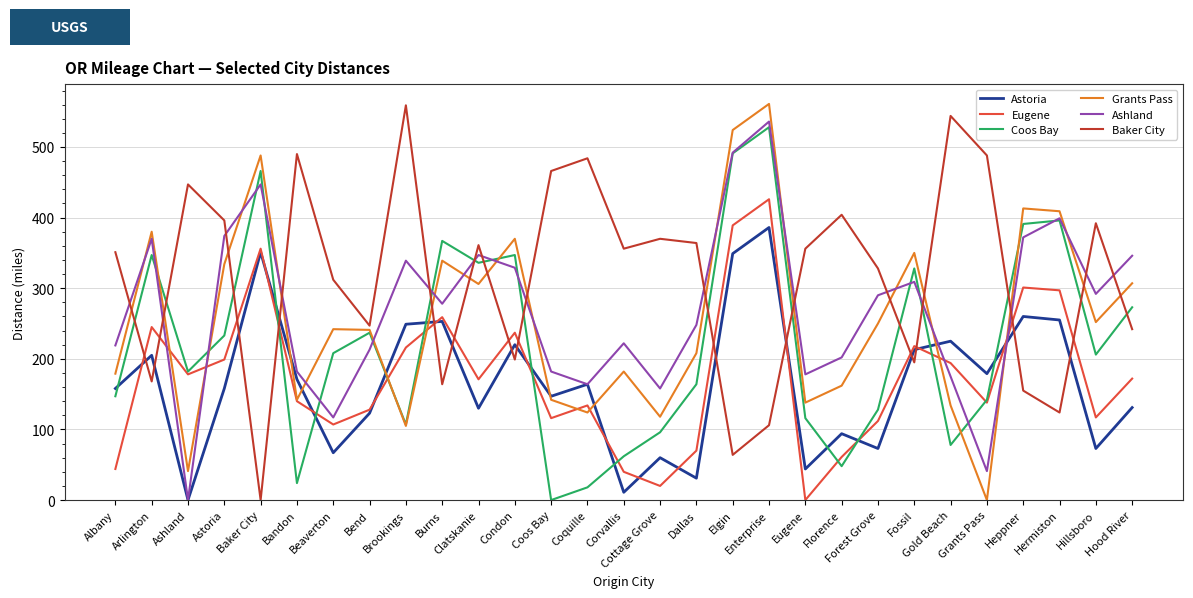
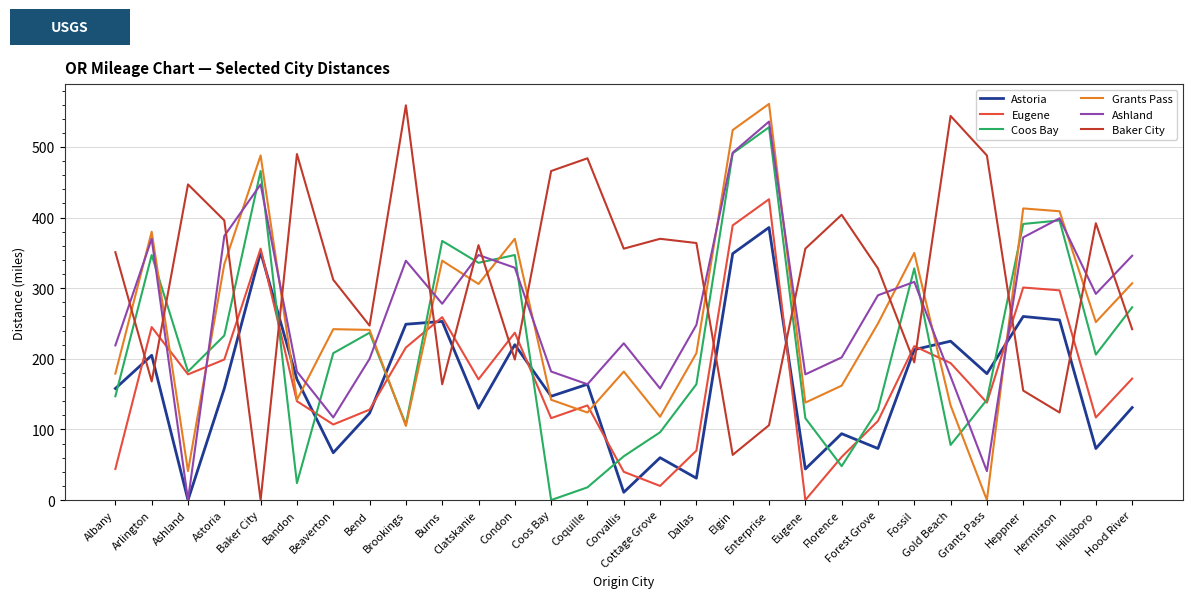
  {
    "Astoria": {
      "Albany": 160,
      "Arlington": 210,
      "Astoria": 160,
      "Baker City": 350,
      "Bandon": 170,
      "Beaverton": 70,
      "Bend": 120,
      "Brookings": 250,
      "Burns": 250,
      "Clatskanie": 130,
      "Condon": 220,
      "Coos Bay": 150,
      "Corvallis": 10,
      "Cottage Grove": 60,
      "Dallas": 30,
      "Elgin": 350,
      "Enterprise": 390,
      "Eugene": 40,
      "Florence": 90,
      "Forest Grove": 70,
      "Fossil": 210,
      "Gold Beach": 230,
      "Grants Pass": 180,
      "Heppner": 260,
      "Hermiston": 260,
      "Hillsboro": 70,
      "Hood River": 130
    },
    "Coos Bay": {
      "Albany": 150,
      "Arlington": 350,
      "Ashland": 180,
      "Astoria": 230,
      "Baker City": 470,
      "Bandon": 20,
      "Beaverton": 210,
      "Bend": 240,
      "Burns": 370,
      "Clatskanie": 340,
      "Condon": 350,
      "Coos Bay": 0,
      "Coquille": 20,
      "Corvallis": 60,
      "Cottage Grove": 100,
      "Dallas": 160,
      "Enterprise": 530,
      "Eugene": 120,
      "Florence": 50,
      "Forest Grove": 130,
      "Fossil": 330,
      "Gold Beach": 80,
      "Grants Pass": 140,
      "Heppner": 390,
      "Hillsboro": 210,
      "Hood River": 270
    },
    "Ashland": {
      "Albany": 220,
      "Arlington": 370,
      "Astoria": 370,
      "Baker City": 450,
      "Bandon": 180,
      "Beaverton": 120,
-     "Bend": 210,
+     "Bend": 200,
      "Brookings": 340,
      "Burns": 280,
      "Clatskanie": 350,
      "Condon": 330,
      "Coos Bay": 180,
      "Corvallis": 220,
      "Cottage Grove": 160,
      "Dallas": 250,
      "Enterprise": 540,
      "Eugene": 180,
      "Florence": 200,
      "Forest Grove": 290,
      "Fossil": 310,
      "Gold Beach": 180,
      "Grants Pass": 40,
      "Heppner": 370,
      "Hillsboro": 290,
      "Hood River": 350
    }
  }
